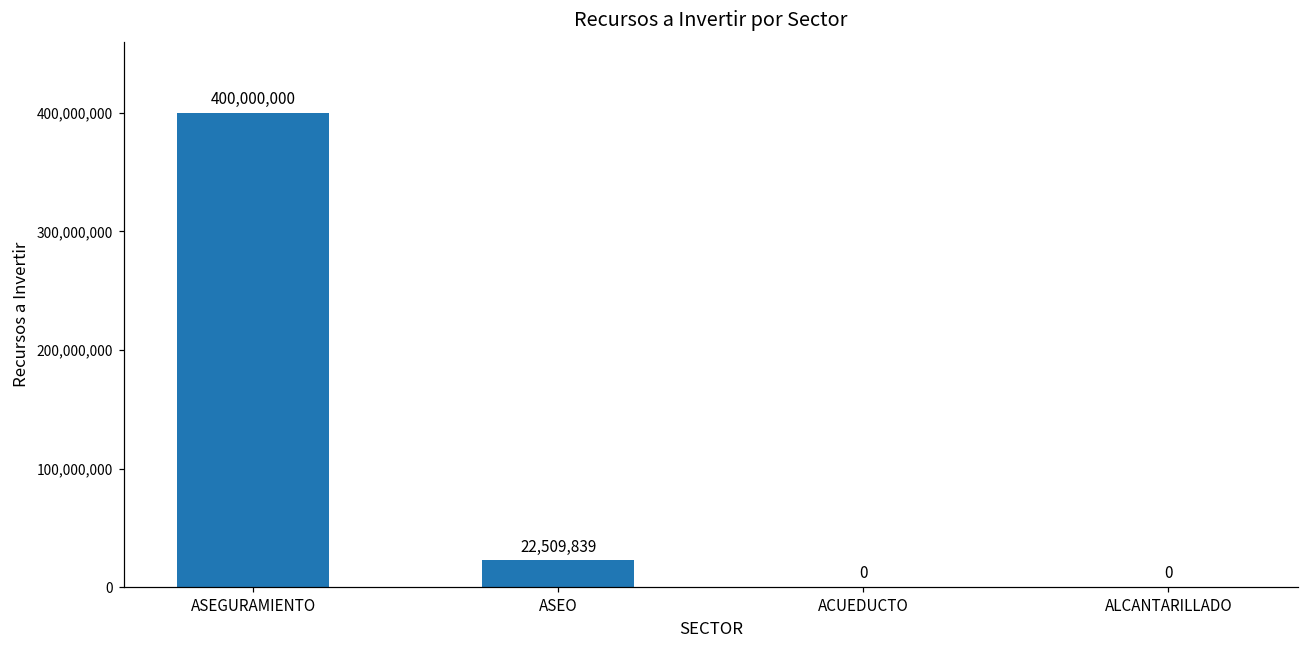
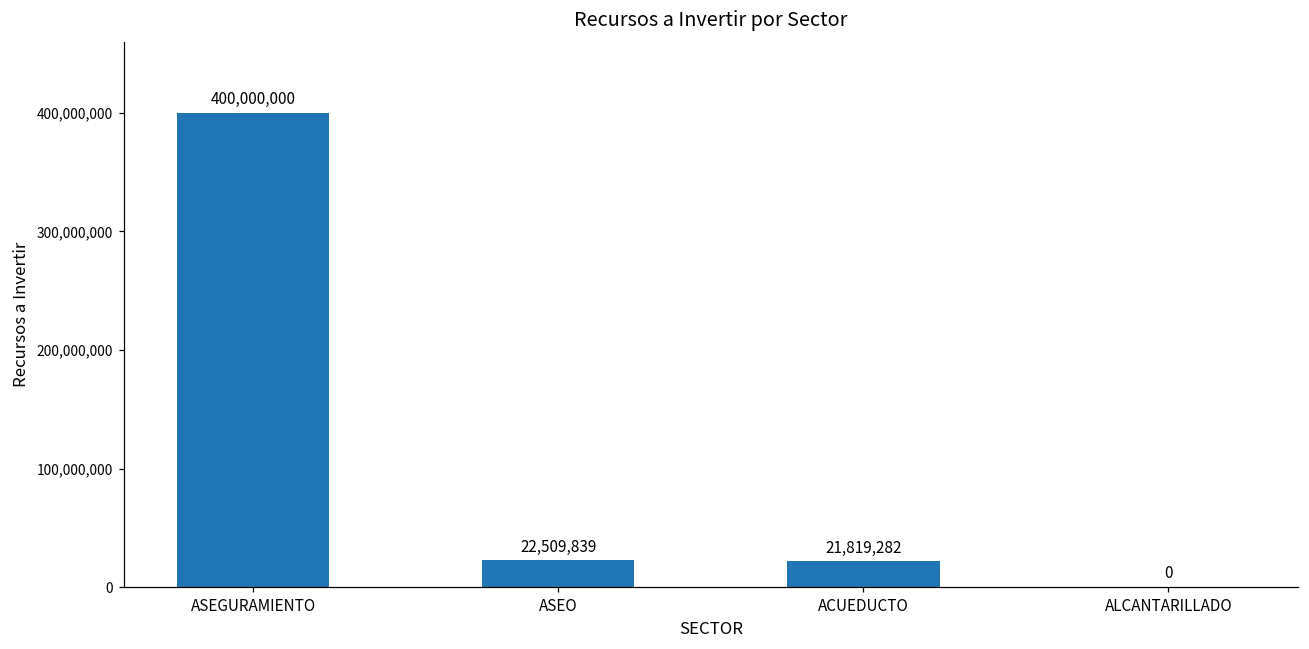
  {
    "ASEGURAMIENTO": "400,000,000",
    "ASEO": "22,509,839",
-   "ACUEDUCTO": "0",
+   "ACUEDUCTO": "21,819,282",
    "ALCANTARILLADO": "0"
  }
